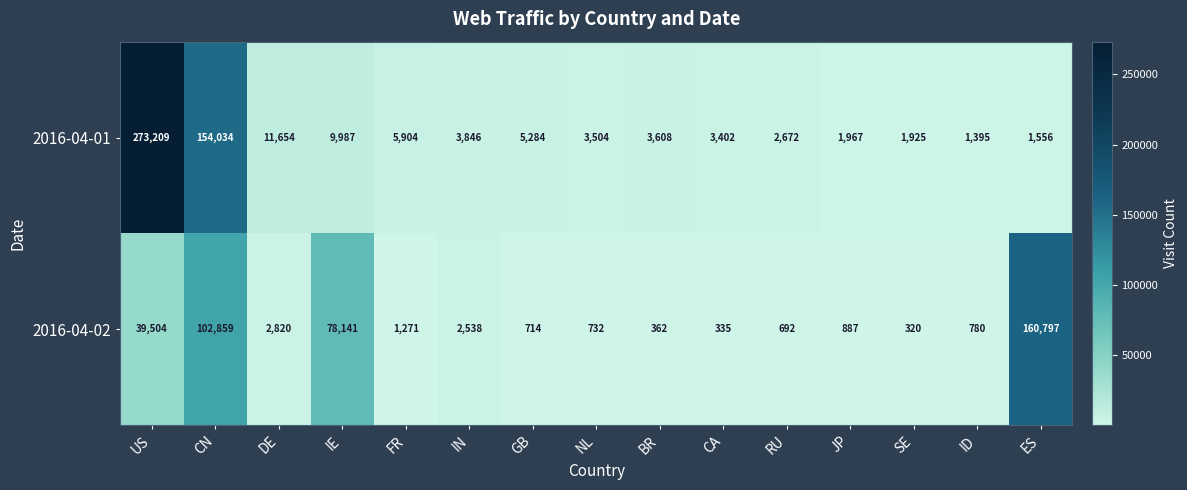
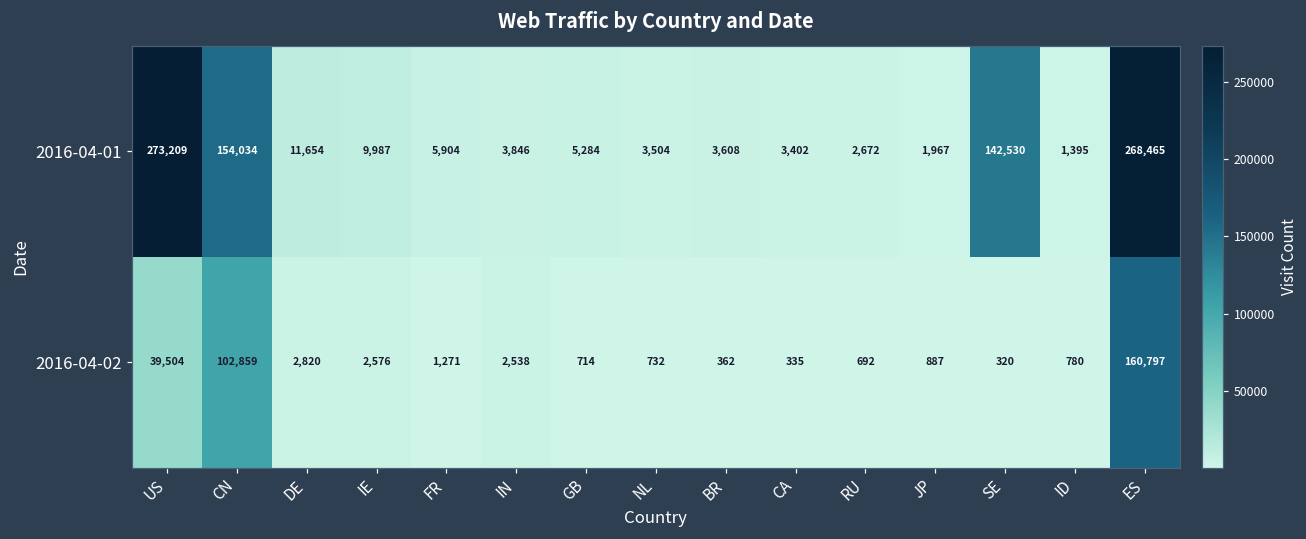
  {
    "2016-04-01": {
      "US": "273,209",
      "CN": "154,034",
      "DE": "11,654",
      "IE": "9,987",
      "FR": "5,904",
      "IN": "3,846",
      "GB": "5,284",
      "NL": "3,504",
      "BR": "3,608",
      "CA": "3,402",
      "RU": "2,672",
      "JP": "1,967",
-     "SE": "1,925",
+     "SE": "142,530",
      "ID": "1,395",
-     "ES": "1,556"
+     "ES": "268,465"
    },
    "2016-04-02": {
      "US": "39,504",
      "CN": "102,859",
      "DE": "2,820",
-     "IE": "78,141",
+     "IE": "2,576",
      "FR": "1,271",
      "IN": "2,538",
      "GB": "714",
      "NL": "732",
      "BR": "362",
      "CA": "335",
      "RU": "692",
      "JP": "887",
      "SE": "320",
      "ID": "780",
      "ES": "160,797"
    }
  }
